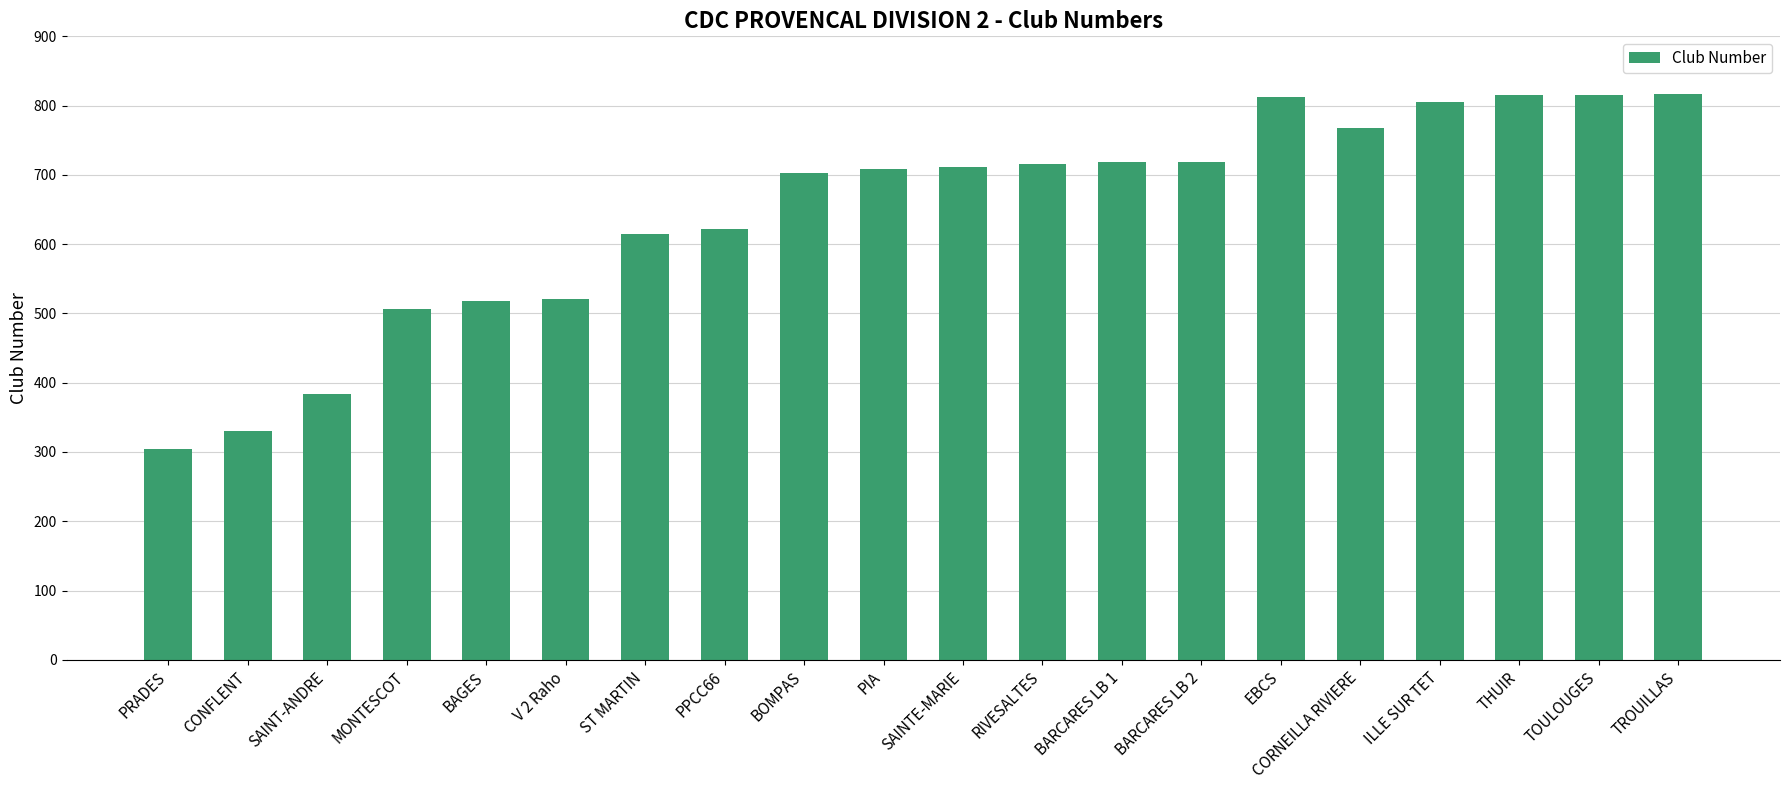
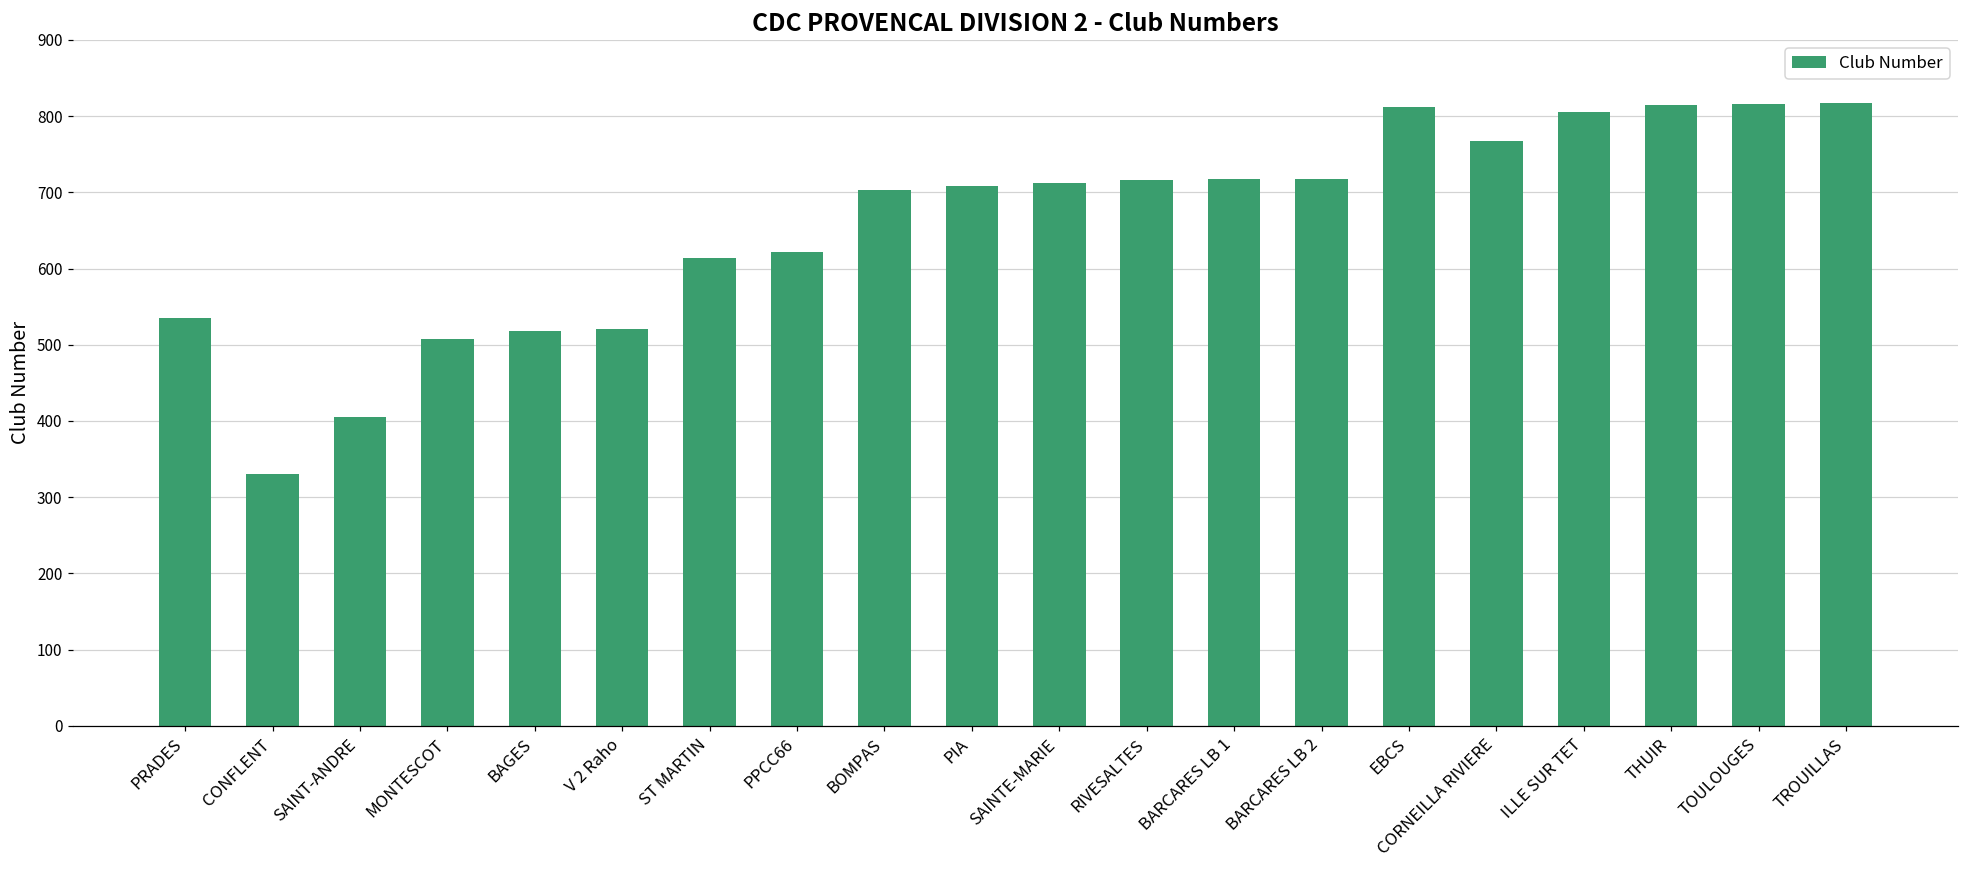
  {
-   "PRADES": 300,
+   "PRADES": 540,
    "CONFLENT": 330,
-   "SAINT-ANDRE": 380,
+   "SAINT-ANDRE": 410,
    "MONTESCOT": 510,
    "BAGES": 520,
    "V 2 Raho": 520,
    "ST MARTIN": 610,
    "PPCC66": 620,
    "BOMPAS": 700,
    "PIA": 710,
    "SAINTE-MARIE": 710,
    "RIVESALTES": 720,
    "BARCARES LB 1": 720,
    "BARCARES LB 2": 720,
    "EBCS": 810,
    "CORNEILLA RIVIERE": 770,
    "ILLE SUR TET": 810,
    "THUIR": 820,
    "TOULOUGES": 820,
    "TROUILLAS": 820
  }
